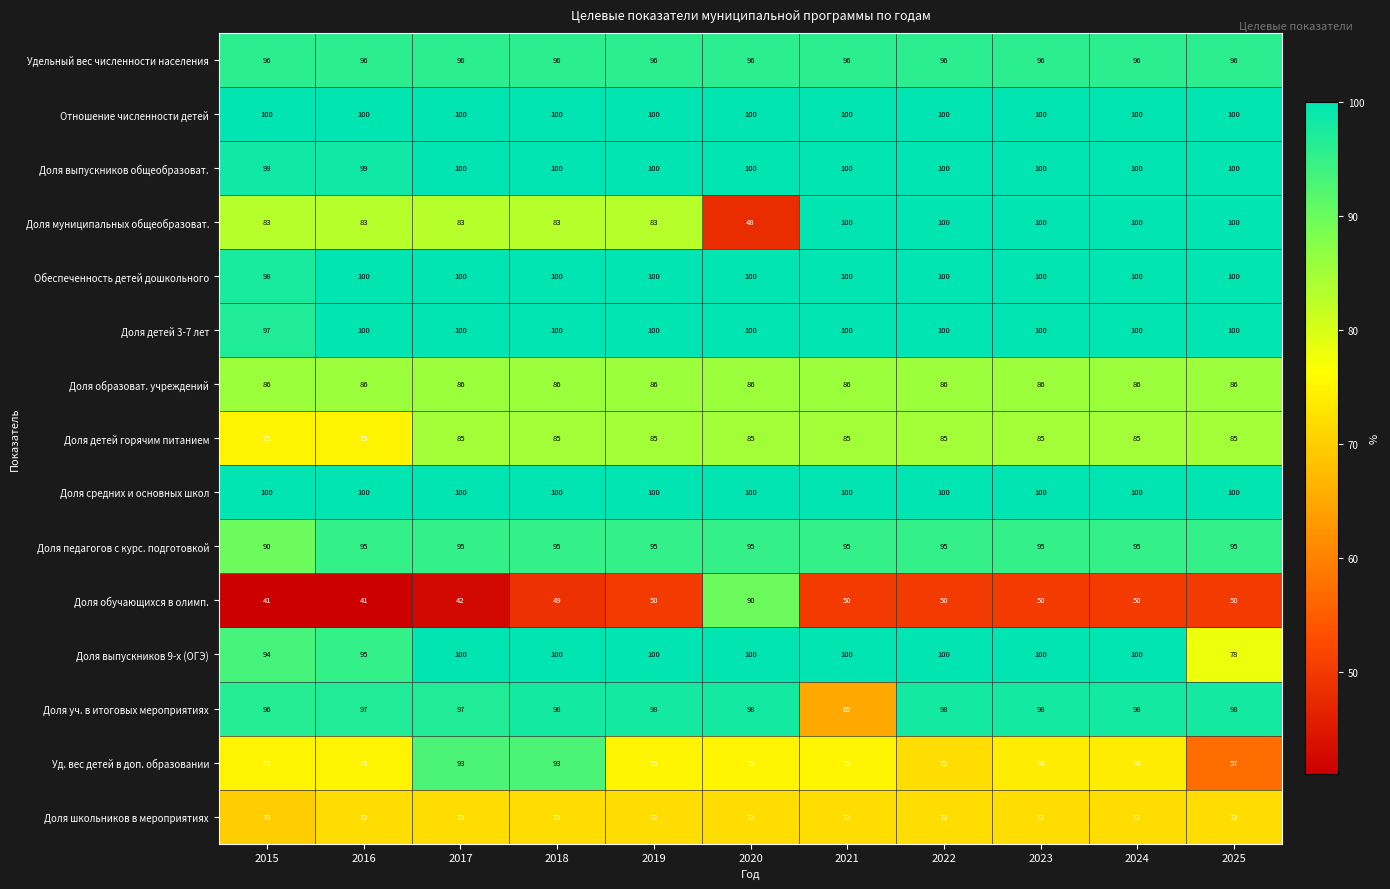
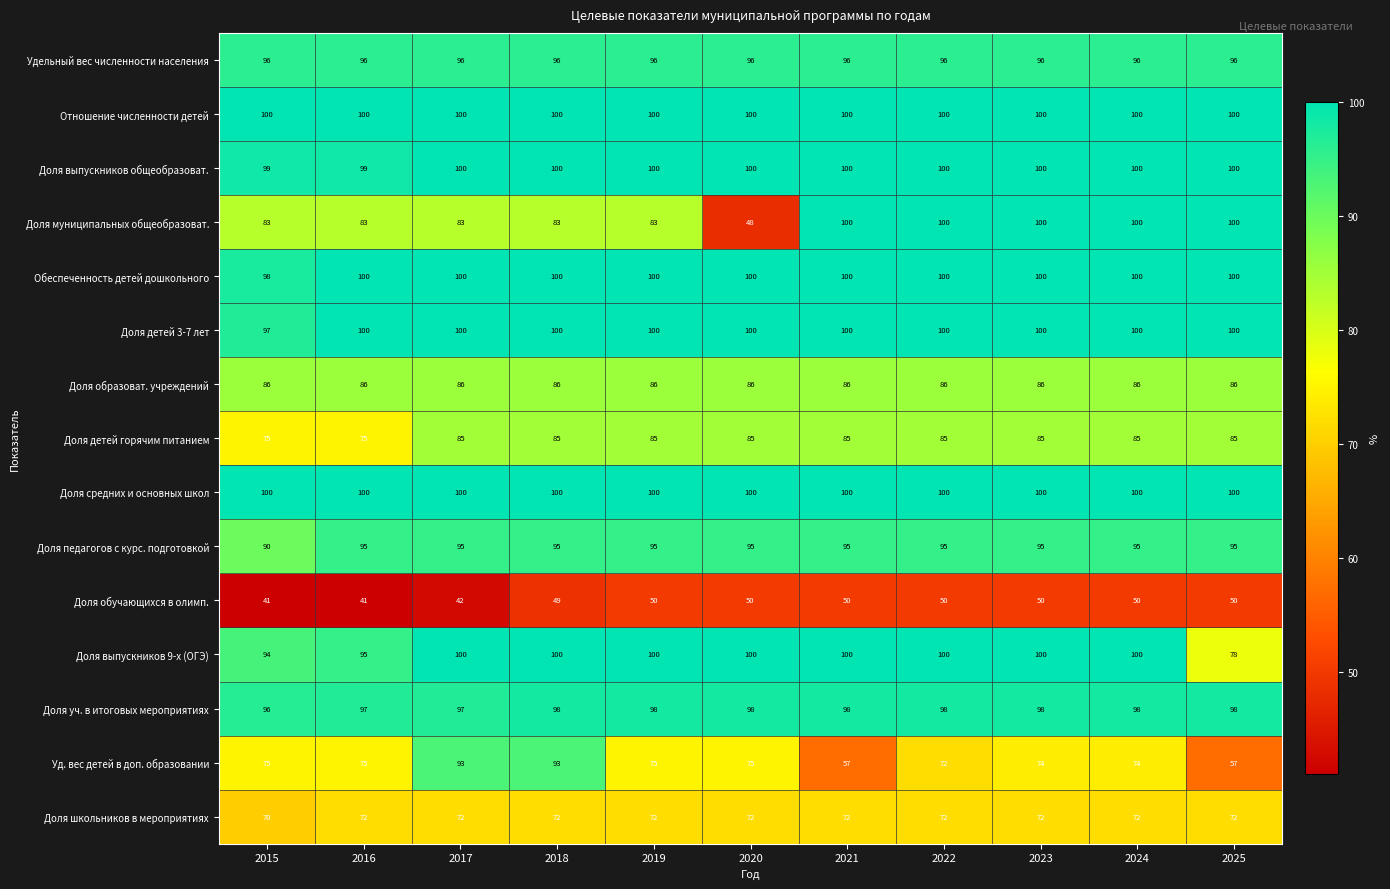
  {
    "Удельный вес численности населения": {
      "2015": 96,
      "2016": 96,
      "2017": 96,
      "2018": 96,
      "2019": 96,
      "2020": 96,
      "2021": 96,
      "2022": 96,
      "2023": 96,
      "2024": 96,
      "2025": 96
    },
    "Отношение численности детей": {
      "2015": 100,
      "2016": 100,
      "2017": 100,
      "2018": 100,
      "2019": 100,
      "2020": 100,
      "2021": 100,
      "2022": 100,
      "2023": 100,
      "2024": 100,
      "2025": 100
    },
    "Доля выпускников общеобразоват.": {
      "2015": 99,
      "2016": 99,
      "2017": 100,
      "2018": 100,
      "2019": 100,
      "2020": 100,
      "2021": 100,
      "2022": 100,
      "2023": 100,
      "2024": 100,
      "2025": 100
    },
    "Доля муниципальных общеобразоват.": {
      "2015": 83,
      "2016": 83,
      "2017": 83,
      "2018": 83,
      "2019": 83,
      "2020": 48,
      "2021": 100,
      "2022": 100,
      "2023": 100,
      "2024": 100,
      "2025": 100
    },
    "Обеспеченность детей дошкольного": {
      "2015": 98,
      "2016": 100,
      "2017": 100,
      "2018": 100,
      "2019": 100,
      "2020": 100,
      "2021": 100,
      "2022": 100,
      "2023": 100,
      "2024": 100,
      "2025": 100
    },
    "Доля детей 3-7 лет": {
      "2015": 97,
      "2016": 100,
      "2017": 100,
      "2018": 100,
      "2019": 100,
      "2020": 100,
      "2021": 100,
      "2022": 100,
      "2023": 100,
      "2024": 100,
      "2025": 100
    },
    "Доля образоват. учреждений": {
      "2015": 86,
      "2016": 86,
      "2017": 86,
      "2018": 86,
      "2019": 86,
      "2020": 86,
      "2021": 86,
      "2022": 86,
      "2023": 86,
      "2024": 86,
      "2025": 86
    },
    "Доля детей горячим питанием": {
      "2015": 75,
      "2016": 75,
      "2017": 85,
      "2018": 85,
      "2019": 85,
      "2020": 85,
      "2021": 85,
      "2022": 85,
      "2023": 85,
      "2024": 85,
      "2025": 85
    },
    "Доля средних и основных школ": {
      "2015": 100,
      "2016": 100,
      "2017": 100,
      "2018": 100,
      "2019": 100,
      "2020": 100,
      "2021": 100,
      "2022": 100,
      "2023": 100,
      "2024": 100,
      "2025": 100
    },
    "Доля педагогов с курс. подготовкой": {
      "2015": 90,
      "2016": 95,
      "2017": 95,
      "2018": 95,
      "2019": 95,
      "2020": 95,
      "2021": 95,
      "2022": 95,
      "2023": 95,
      "2024": 95,
      "2025": 95
    },
    "Доля обучающихся в олимп.": {
      "2015": 41,
      "2016": 41,
      "2017": 42,
      "2018": 49,
      "2019": 50,
-     "2020": 90,
+     "2020": 50,
      "2021": 50,
      "2022": 50,
      "2023": 50,
      "2024": 50,
      "2025": 50
    },
    "Доля выпускников 9-х (ОГЭ)": {
      "2015": 94,
      "2016": 95,
      "2017": 100,
      "2018": 100,
      "2019": 100,
      "2020": 100,
      "2021": 100,
      "2022": 100,
      "2023": 100,
      "2024": 100,
      "2025": 78
    },
    "Доля уч. в итоговых мероприятиях": {
      "2015": 96,
      "2016": 97,
      "2017": 97,
      "2018": 98,
      "2019": 98,
      "2020": 98,
-     "2021": 65,
+     "2021": 98,
      "2022": 98,
      "2023": 98,
      "2024": 98,
      "2025": 98
    },
    "Уд. вес детей в доп. образовании": {
      "2015": 75,
      "2016": 75,
      "2017": 93,
      "2018": 93,
      "2019": 75,
      "2020": 75,
-     "2021": 75,
+     "2021": 57,
      "2022": 72,
      "2023": 74,
      "2024": 74,
      "2025": 57
    },
    "Доля школьников в мероприятиях": {
      "2015": 70,
      "2016": 72,
      "2017": 72,
      "2018": 72,
      "2019": 72,
      "2020": 72,
      "2021": 72,
      "2022": 72,
      "2023": 72,
      "2024": 72,
      "2025": 72
    }
  }
